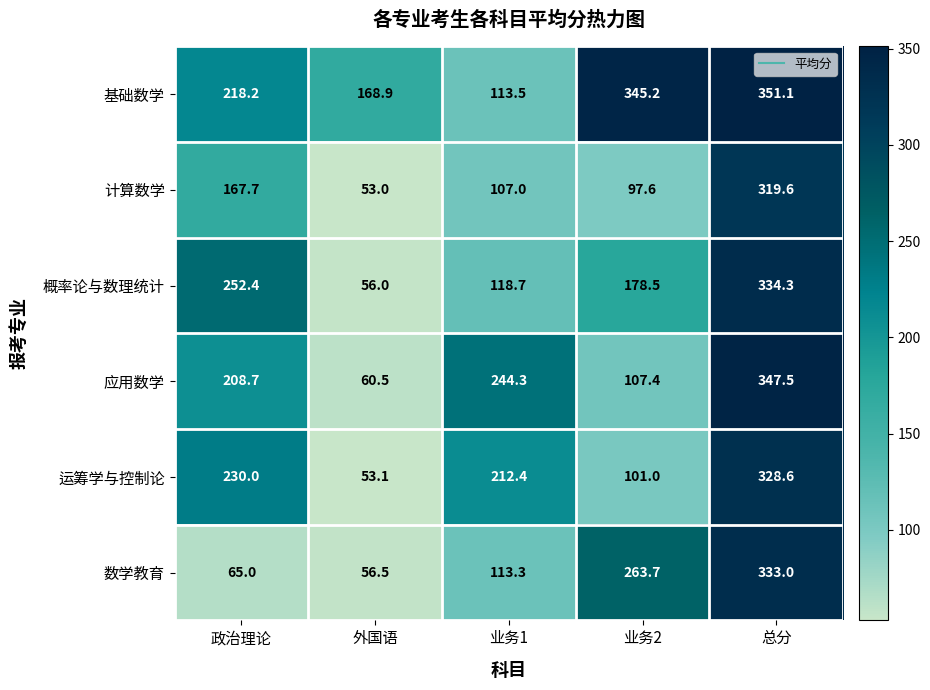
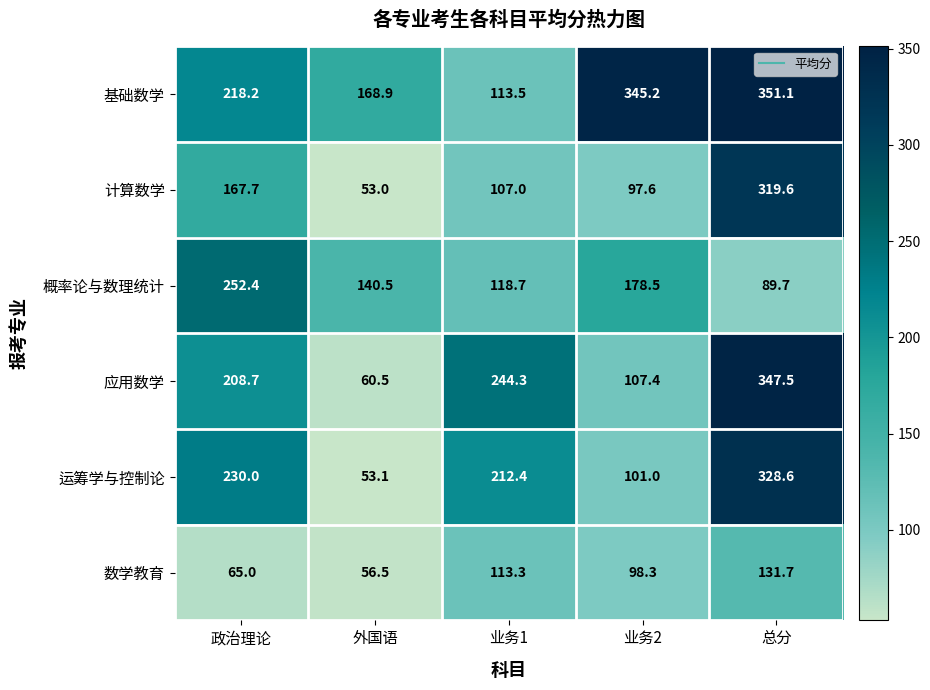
  {
    "基础数学": {
      "政治理论": 218.2,
      "外国语": 168.9,
      "业务1": 113.5,
      "业务2": 345.2,
      "总分": 351.1
    },
    "计算数学": {
      "政治理论": 167.7,
      "外国语": 53.0,
      "业务1": 107.0,
      "业务2": 97.6,
      "总分": 319.6
    },
    "概率论与数理统计": {
      "政治理论": 252.4,
-     "外国语": 56.0,
+     "外国语": 140.5,
      "业务1": 118.7,
      "业务2": 178.5,
-     "总分": 334.3
+     "总分": 89.7
    },
    "应用数学": {
      "政治理论": 208.7,
      "外国语": 60.5,
      "业务1": 244.3,
      "业务2": 107.4,
      "总分": 347.5
    },
    "运筹学与控制论": {
      "政治理论": 230.0,
      "外国语": 53.1,
      "业务1": 212.4,
      "业务2": 101.0,
      "总分": 328.6
    },
    "数学教育": {
      "政治理论": 65.0,
      "外国语": 56.5,
      "业务1": 113.3,
-     "业务2": 263.7,
-     "总分": 333.0
+     "业务2": 98.3,
+     "总分": 131.7
    }
  }
